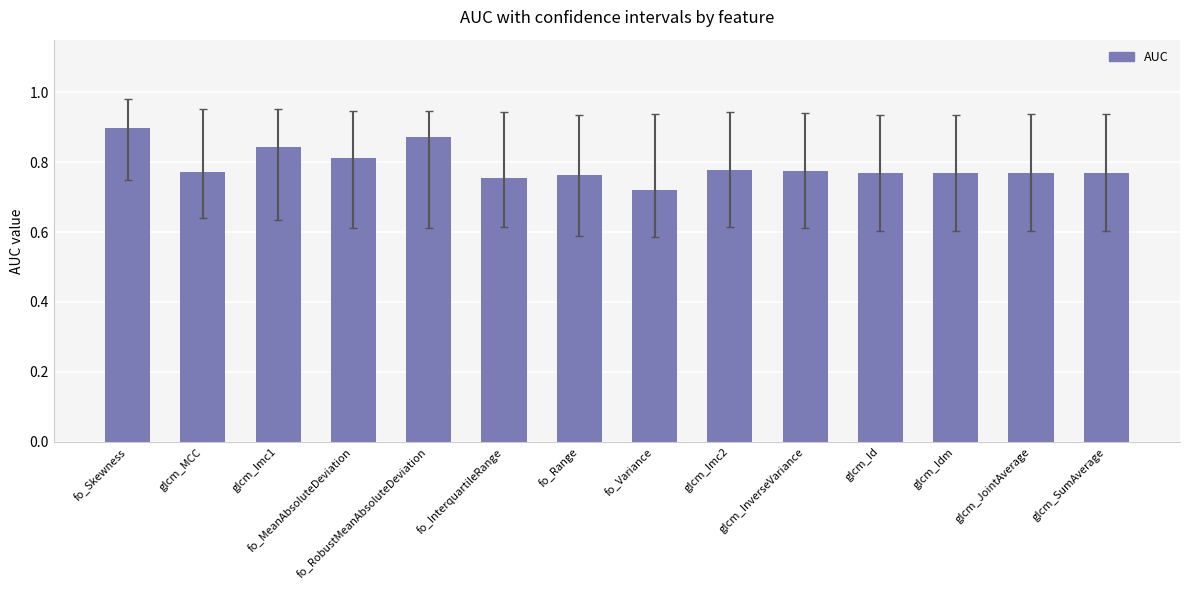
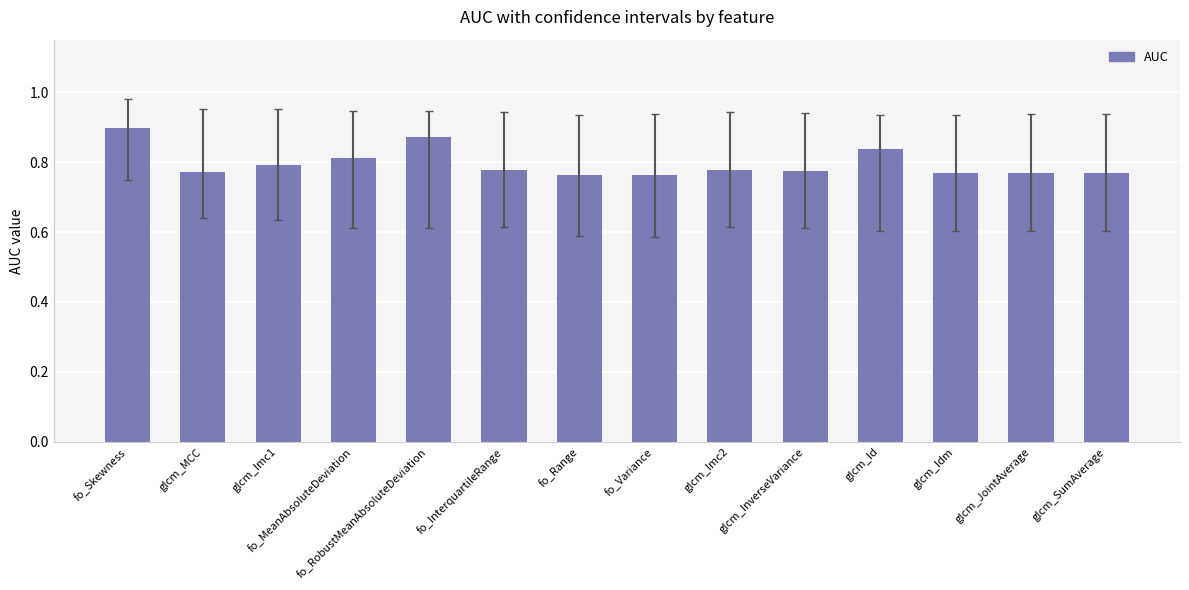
  {
    "AUC": {
      "fo_Skewness": 0.90,
      "glcm_MCC": 0.77,
-     "glcm_Imc1": 0.84,
+     "glcm_Imc1": 0.79,
      "fo_MeanAbsoluteDeviation": 0.81,
      "fo_RobustMeanAbsoluteDeviation": 0.87,
-     "fo_InterquartileRange": 0.75,
+     "fo_InterquartileRange": 0.78,
      "fo_Range": 0.76,
-     "fo_Variance": 0.72,
+     "fo_Variance": 0.76,
      "glcm_Imc2": 0.78,
      "glcm_InverseVariance": 0.78,
-     "glcm_Id": 0.77,
+     "glcm_Id": 0.84,
      "glcm_Idm": 0.77,
      "glcm_JointAverage": 0.77,
      "glcm_SumAverage": 0.77
    }
  }
